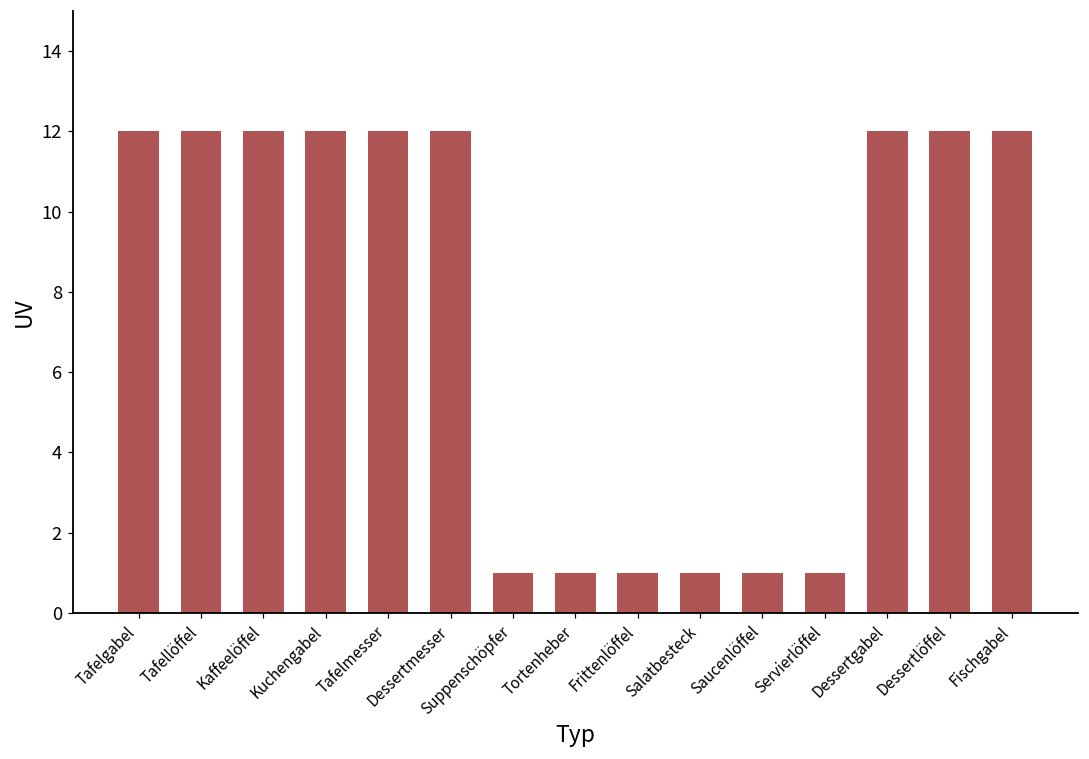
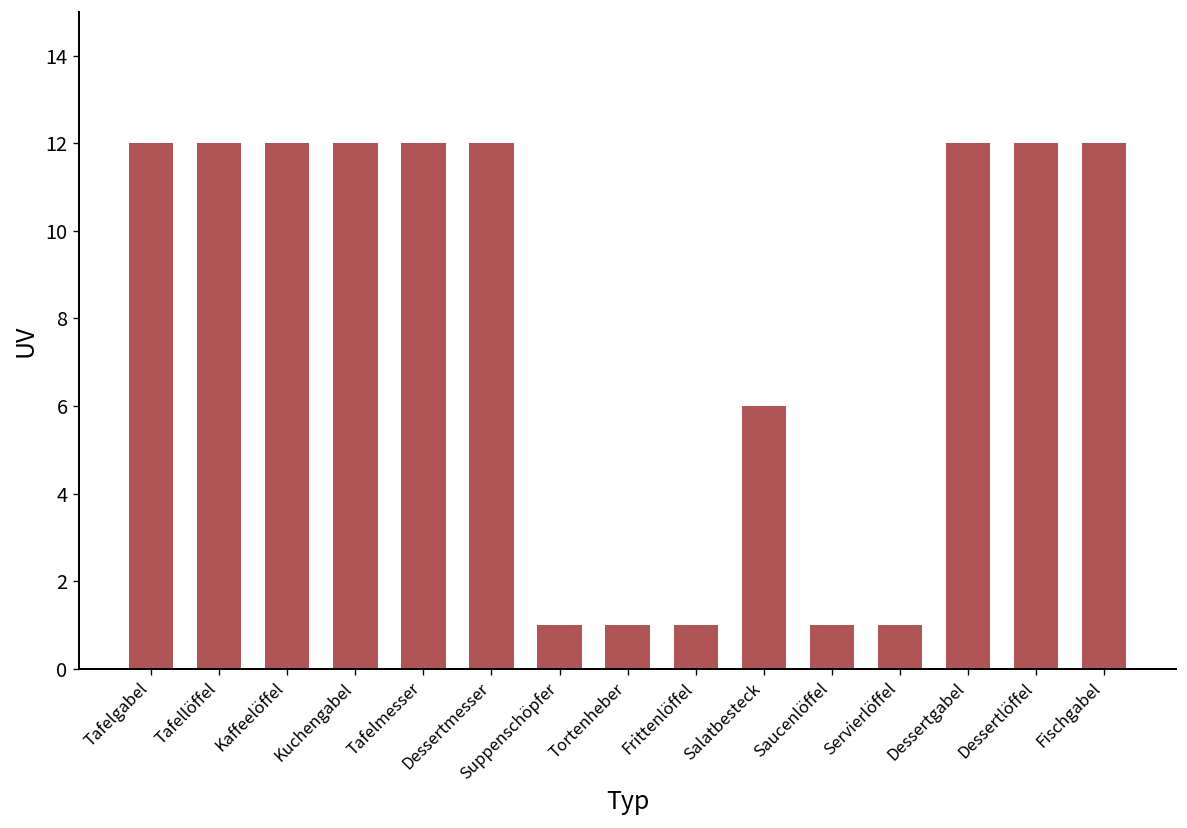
  {
    "Tafelgabel": 12,
    "Tafellöffel": 12,
    "Kaffeelöffel": 12,
    "Kuchengabel": 12,
    "Tafelmesser": 12,
    "Dessertmesser": 12,
    "Suppenschöpfer": 1,
    "Tortenheber": 1,
    "Frittenlöffel": 1,
-   "Salatbesteck": 1,
+   "Salatbesteck": 6,
    "Saucenlöffel": 1,
    "Servierlöffel": 1,
    "Dessertgabel": 12,
    "Dessertlöffel": 12,
    "Fischgabel": 12
  }
